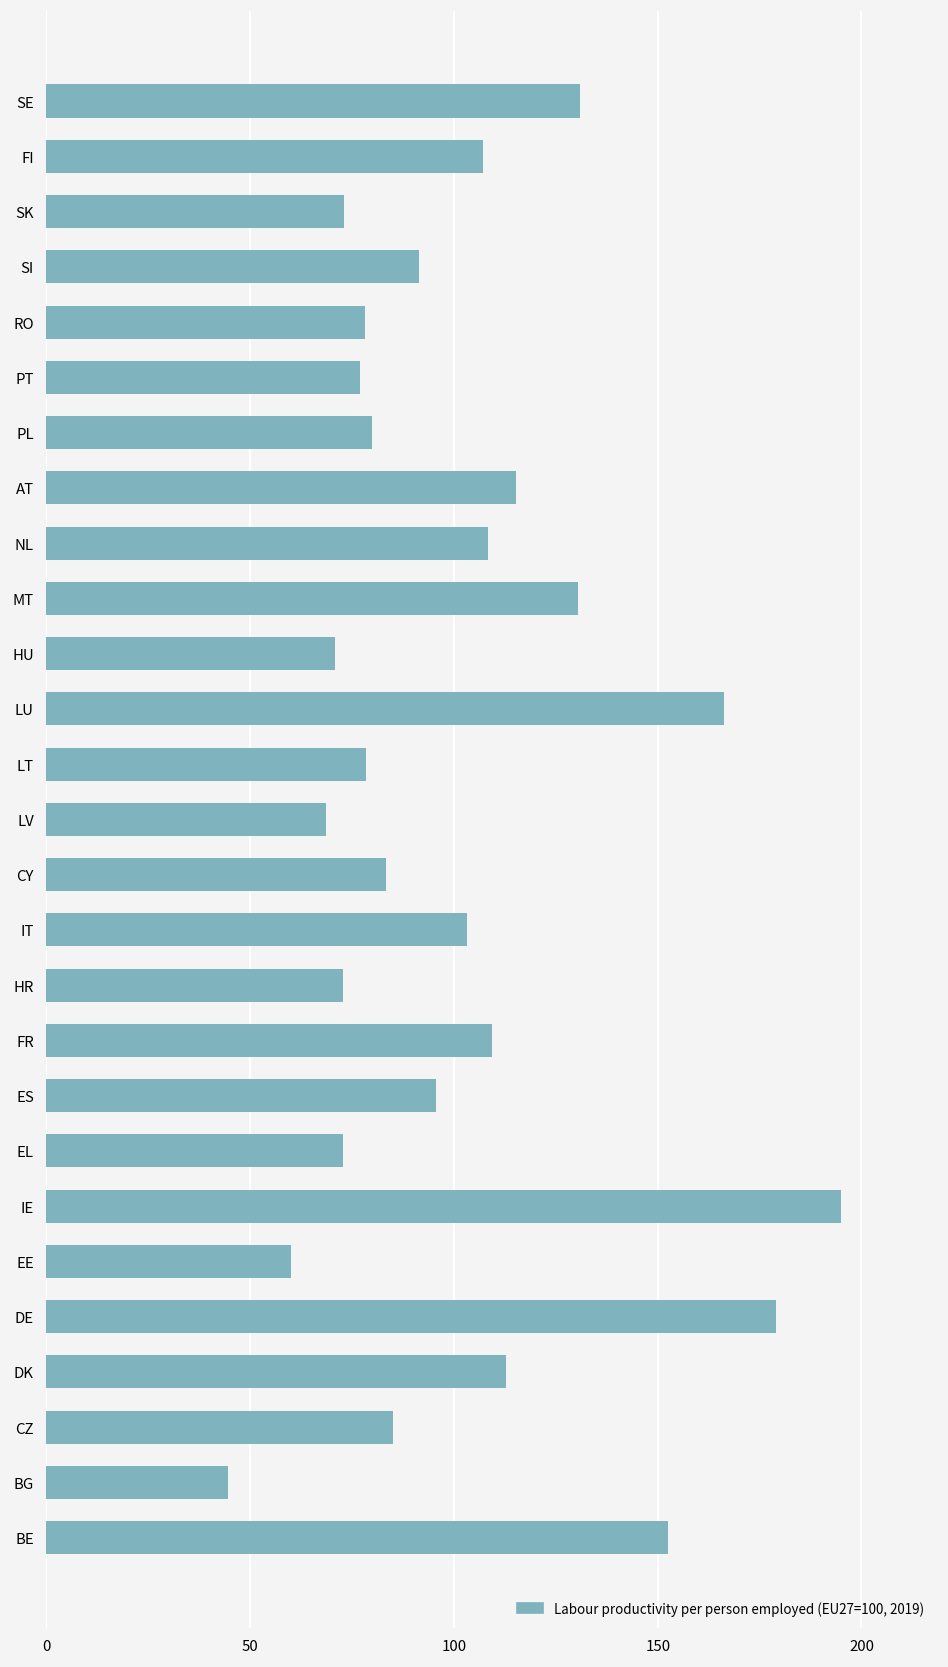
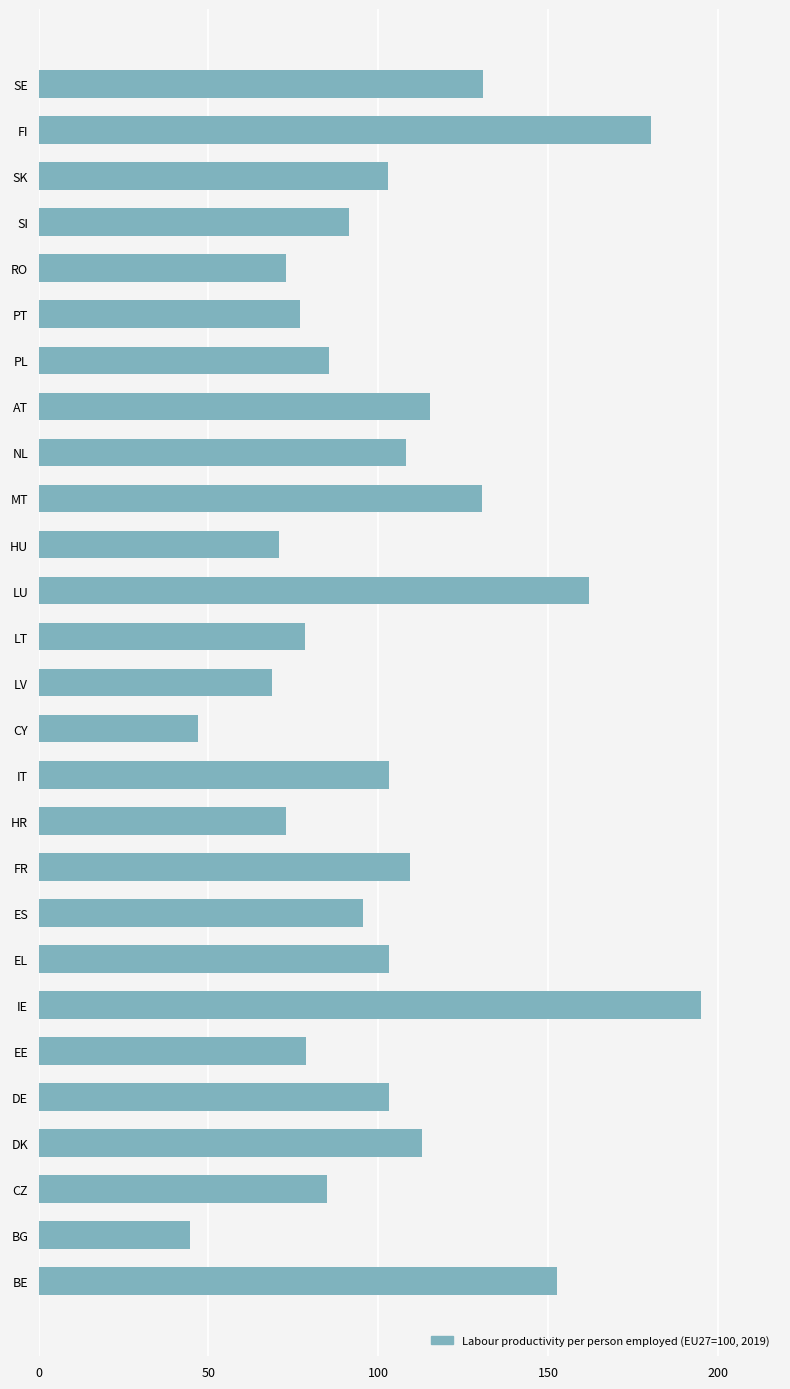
  {
    "SE": 131,
-   "FI": 107,
-   "SK": 73,
+   "FI": 180,
+   "SK": 103,
    "SI": 92,
-   "RO": 78,
+   "RO": 73,
    "PT": 77,
-   "PL": 80,
+   "PL": 85,
    "AT": 115,
    "NL": 108,
    "MT": 130,
    "HU": 71,
-   "LU": 166,
+   "LU": 162,
    "LT": 79,
    "LV": 69,
-   "CY": 83,
+   "CY": 47,
    "IT": 103,
    "HR": 73,
    "FR": 109,
    "ES": 96,
-   "EL": 73,
+   "EL": 103,
    "IE": 195,
-   "EE": 60,
-   "DE": 179,
+   "EE": 79,
+   "DE": 103,
    "DK": 113,
    "CZ": 85,
    "BG": 45,
    "BE": 153
  }
